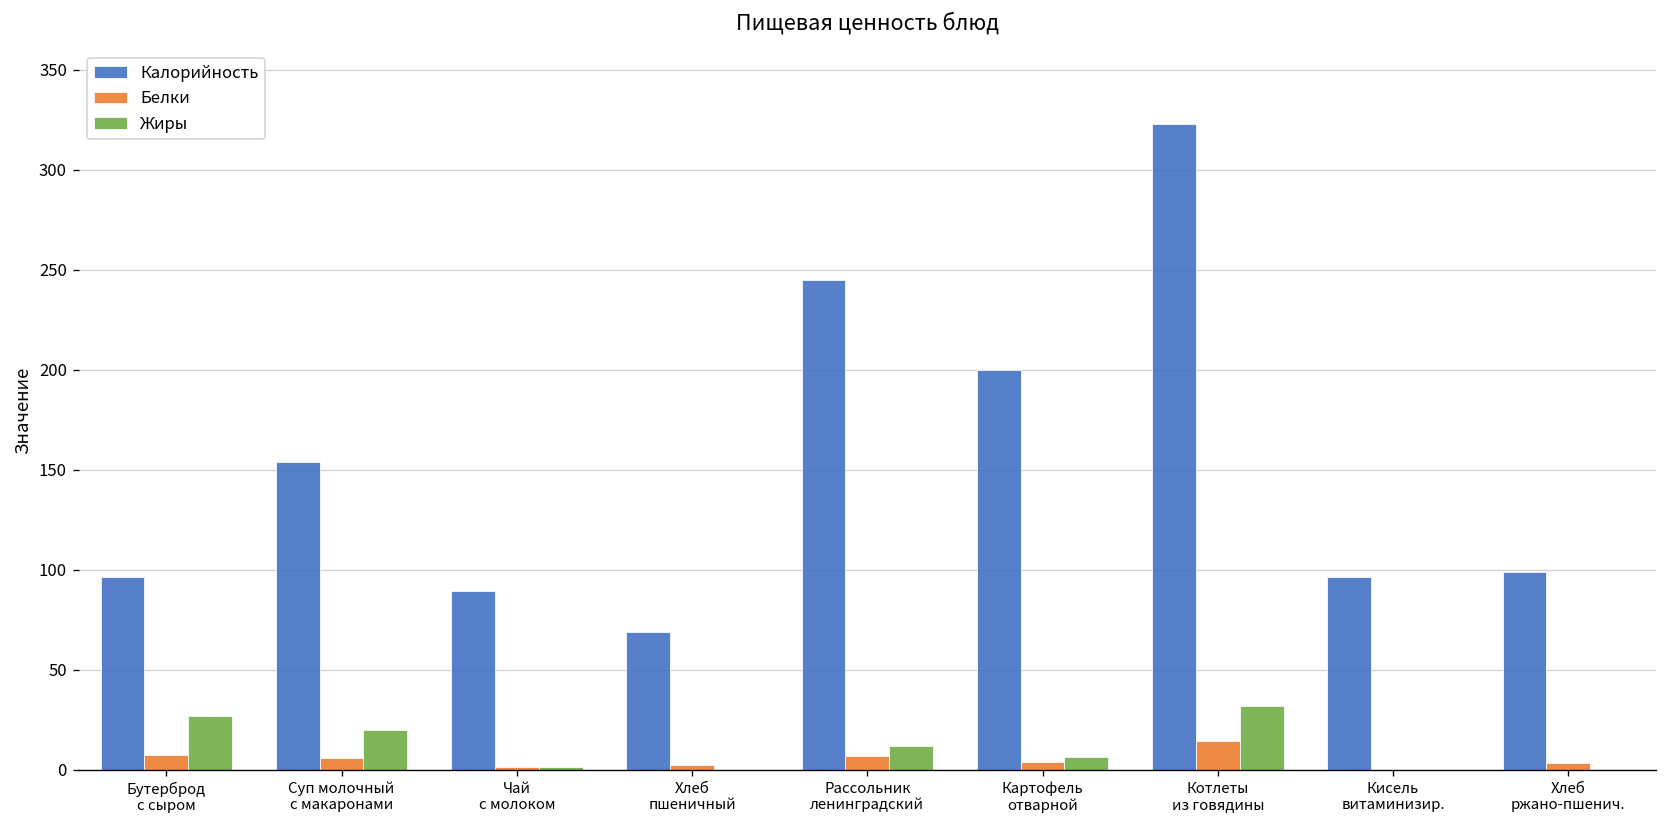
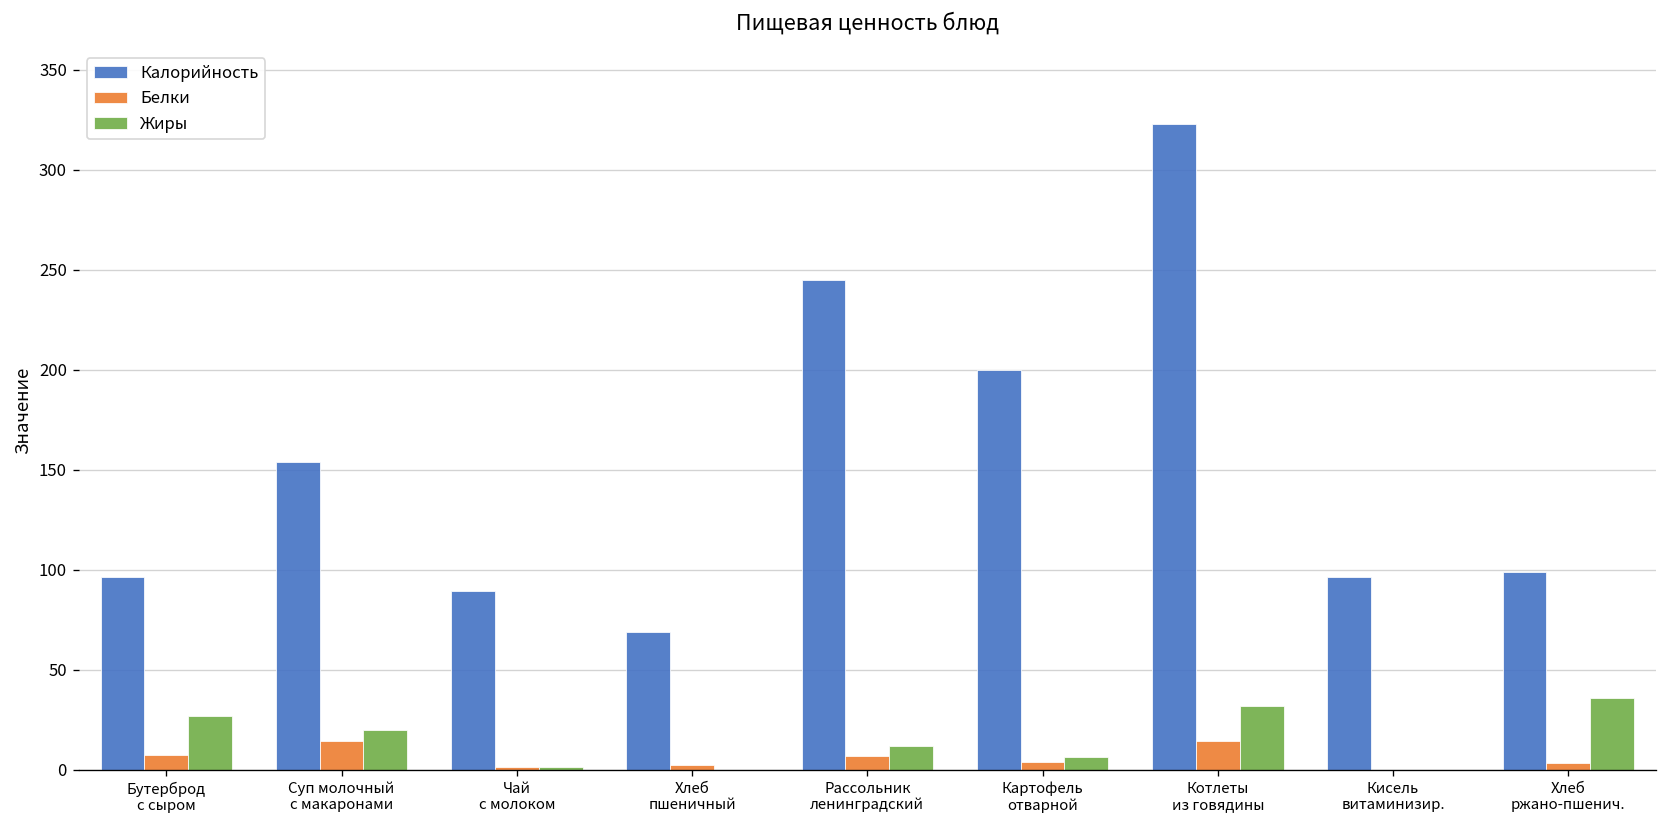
  {
    "Калорийность": {
      "Бутерброд с сыром": 97,
      "Суп молочный с макаронами": 154,
      "Чай с молоком": 90,
      "Хлеб пшеничный": 69,
      "Рассольник ленинградский": 245,
      "Картофель отварной": 200,
      "Котлеты из говядины": 323,
      "Кисель витаминизир.": 97,
      "Хлеб ржано-пшенич.": 99
    },
    "Белки": {
      "Бутерброд с сыром": 8,
-     "Суп молочный с макаронами": 6,
+     "Суп молочный с макаронами": 14,
      "Чай с молоком": 2,
      "Хлеб пшеничный": 2,
      "Рассольник ленинградский": 7,
      "Картофель отварной": 4,
      "Котлеты из говядины": 15,
      "Кисель витаминизир.": 0,
      "Хлеб ржано-пшенич.": 3
    },
    "Жиры": {
      "Бутерброд с сыром": 27,
      "Суп молочный с макаронами": 20,
      "Чай с молоком": 2,
      "Рассольник ленинградский": 12,
      "Картофель отварной": 6,
      "Котлеты из говядины": 32,
      "Кисель витаминизир.": 0,
-     "Хлеб ржано-пшенич.": 0
+     "Хлеб ржано-пшенич.": 36
    }
  }
